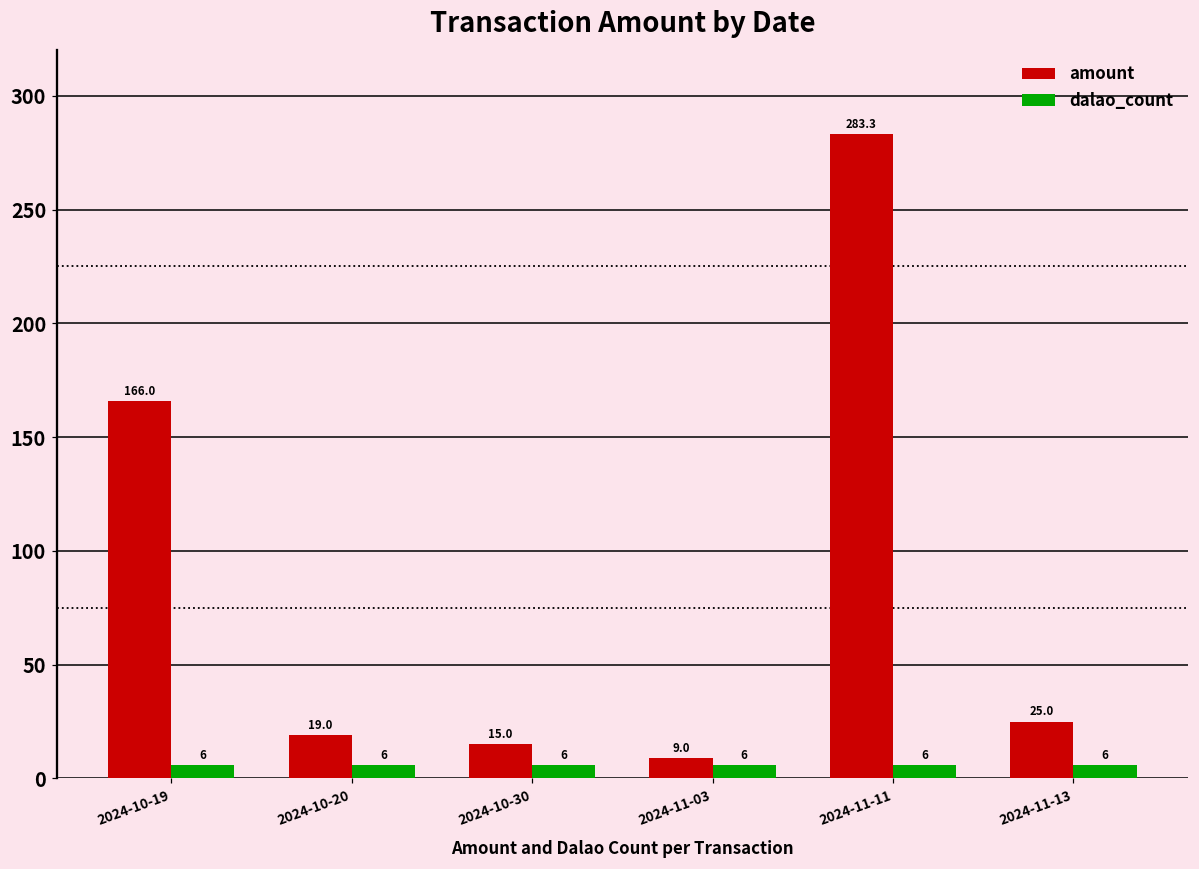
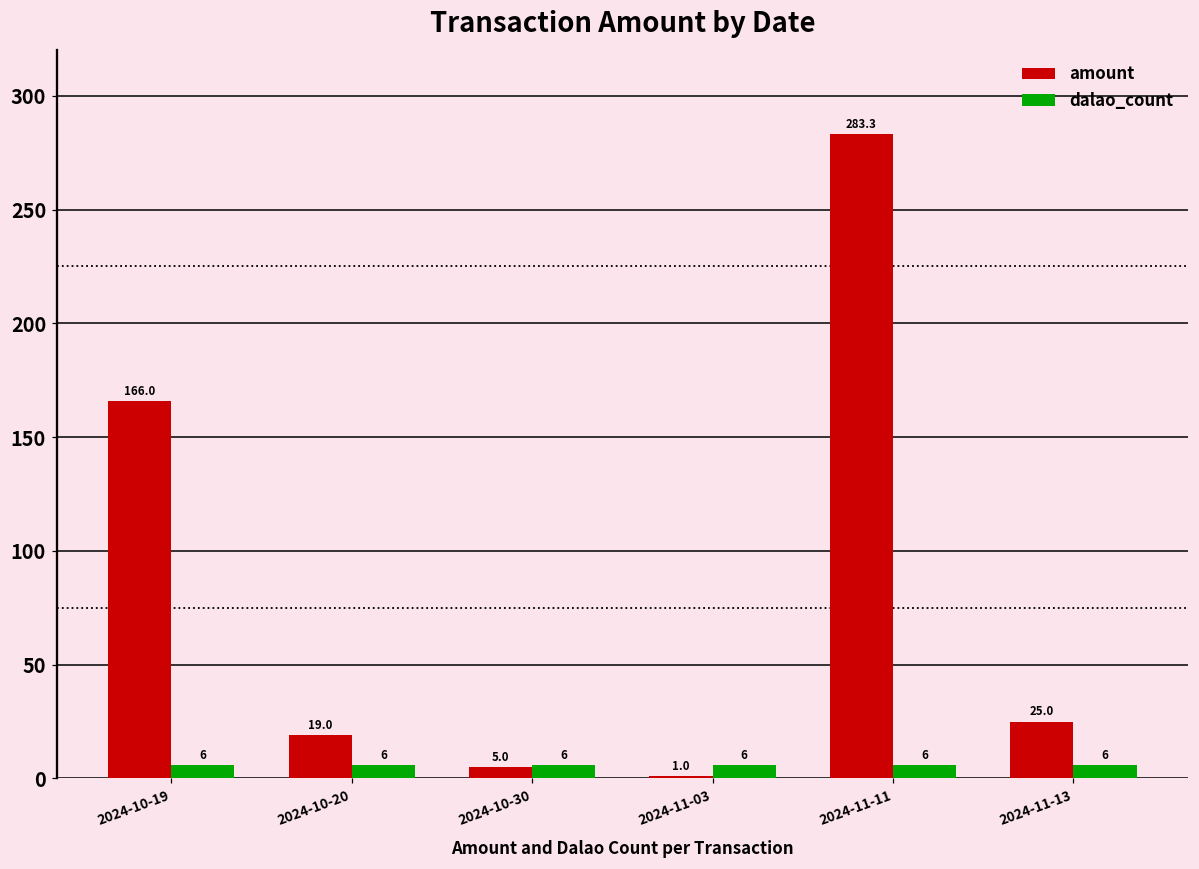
  {
    "amount": {
      "2024-10-19": 166.0,
      "2024-10-20": 19.0,
-     "2024-10-30": 15.0,
-     "2024-11-03": 9.0,
+     "2024-10-30": 5.0,
+     "2024-11-03": 1.0,
      "2024-11-11": 283.3,
      "2024-11-13": 25.0
    },
    "dalao_count": {
      "2024-10-19": 6,
      "2024-10-20": 6,
      "2024-10-30": 6,
      "2024-11-03": 6,
      "2024-11-11": 6,
      "2024-11-13": 6
    }
  }
